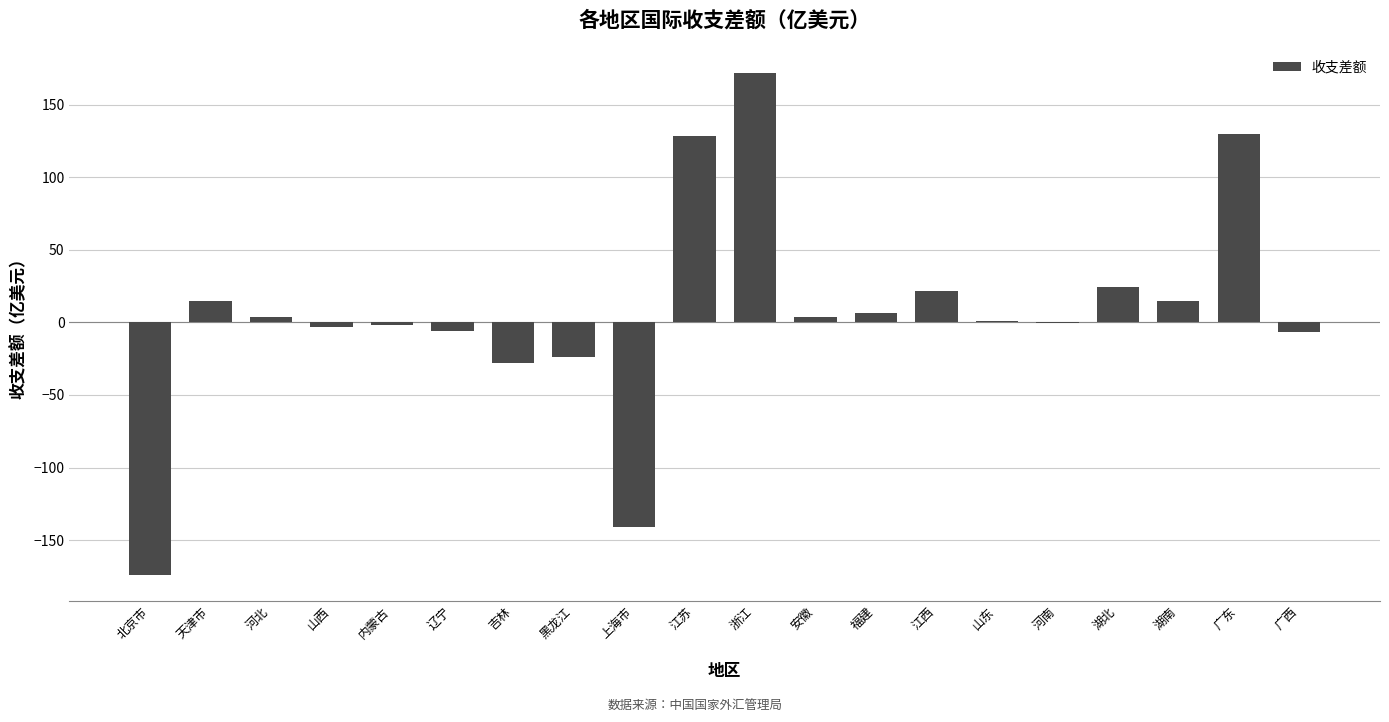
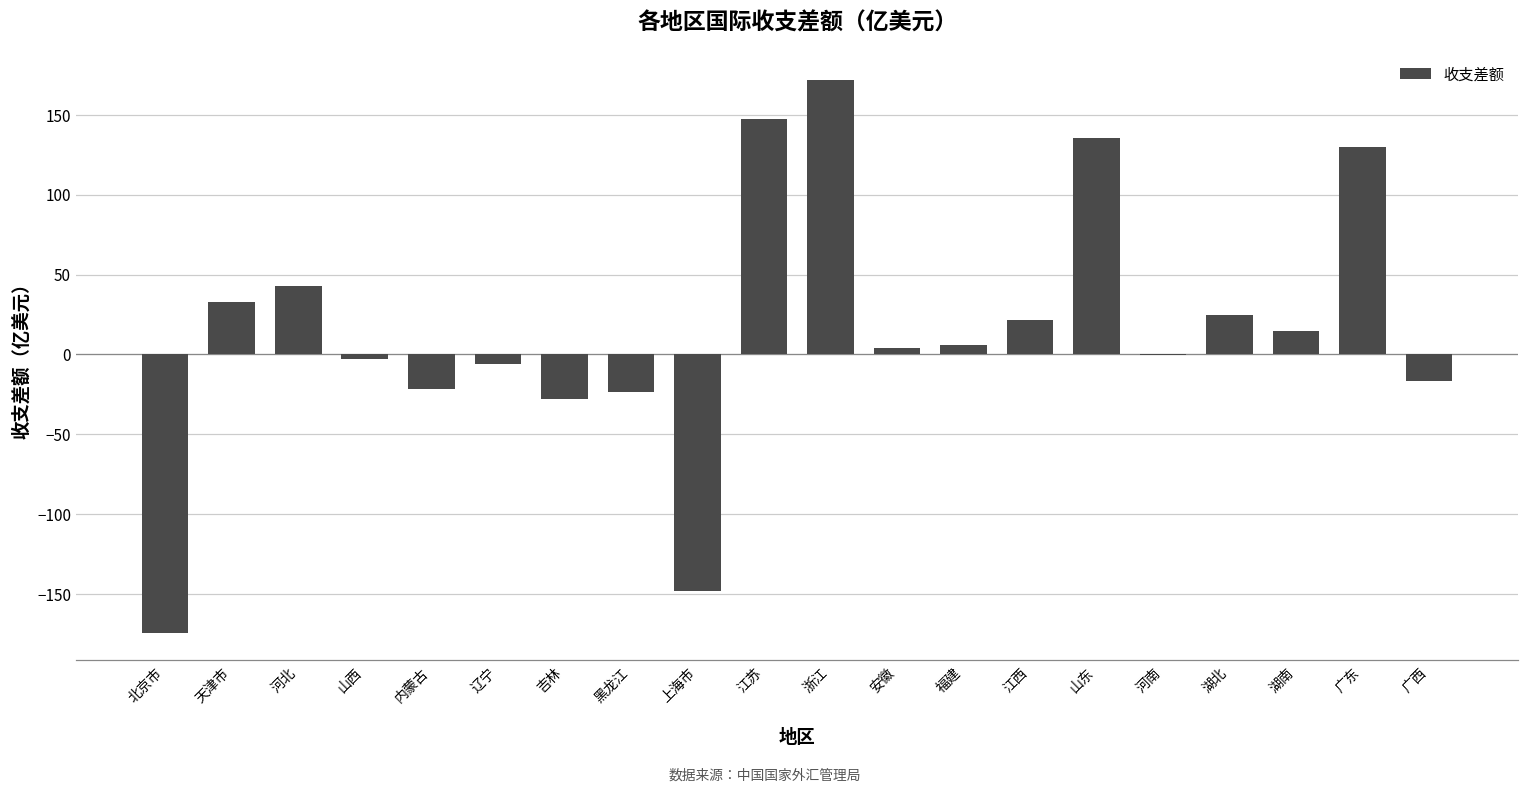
  {
    "北京市": -174,
-   "天津市": 15,
-   "河北": 4,
+   "天津市": 33,
+   "河北": 43,
    "山西": -3,
-   "内蒙古": -2,
+   "内蒙古": -22,
    "辽宁": -6,
    "吉林": -28,
    "黑龙江": -24,
-   "上海市": -141,
-   "江苏": 129,
+   "上海市": -148,
+   "江苏": 148,
    "浙江": 172,
    "安徽": 4,
    "福建": 6,
    "江西": 22,
-   "山东": 1,
+   "山东": 136,
    "湖北": 25,
    "湖南": 15,
    "广东": 130,
-   "广西": -7
+   "广西": -17
  }
